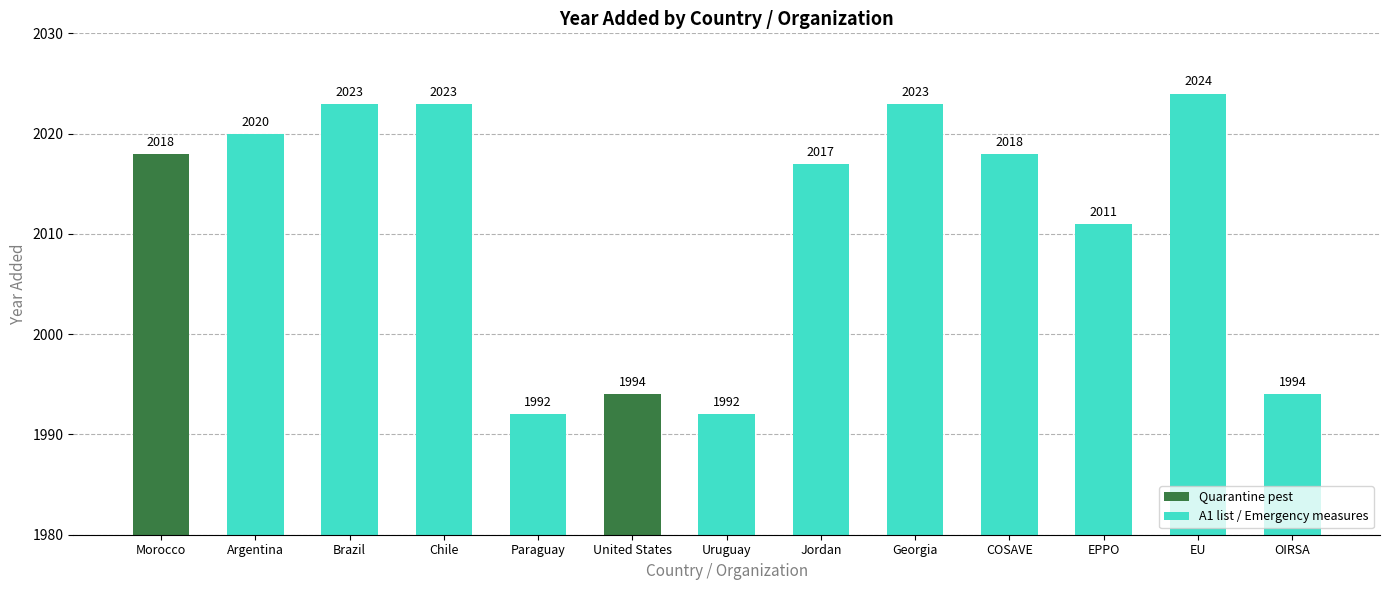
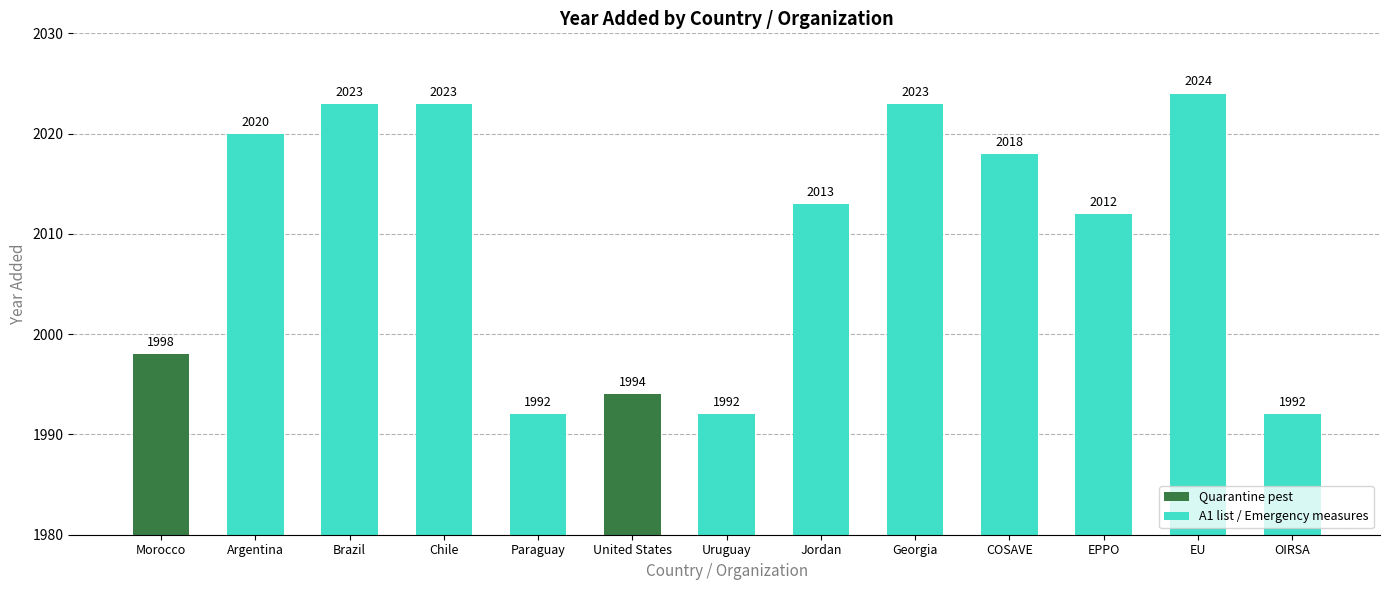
  {
-   "Morocco": 2018,
+   "Morocco": 1998,
    "Argentina": 2020,
    "Brazil": 2023,
    "Chile": 2023,
    "Paraguay": 1992,
    "United States": 1994,
    "Uruguay": 1992,
-   "Jordan": 2017,
+   "Jordan": 2013,
    "Georgia": 2023,
    "COSAVE": 2018,
-   "EPPO": 2011,
+   "EPPO": 2012,
    "EU": 2024,
-   "OIRSA": 1994
+   "OIRSA": 1992
  }
